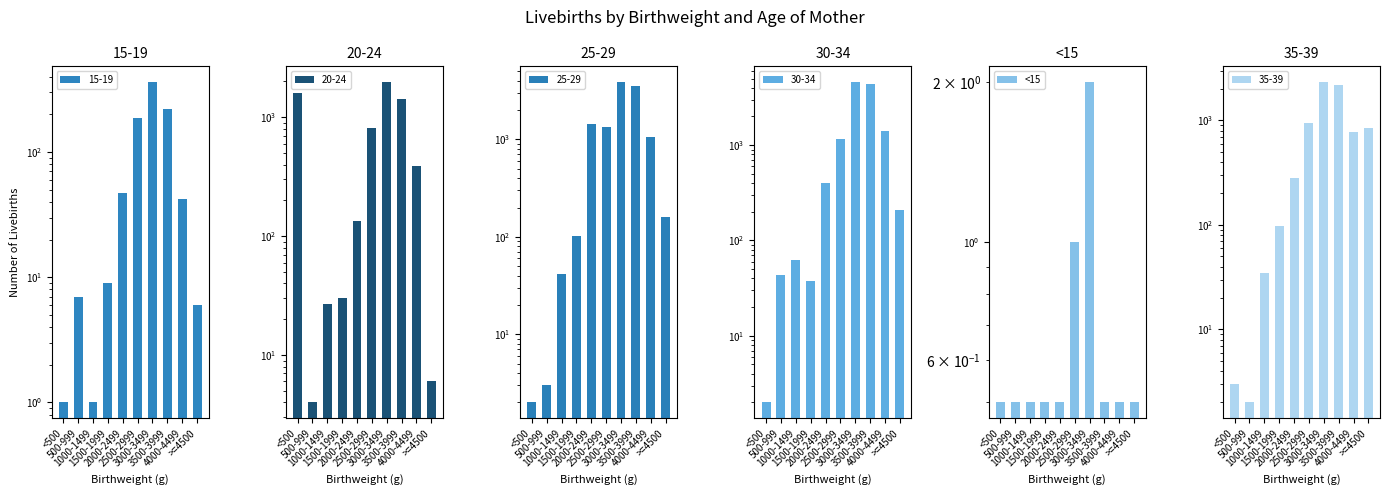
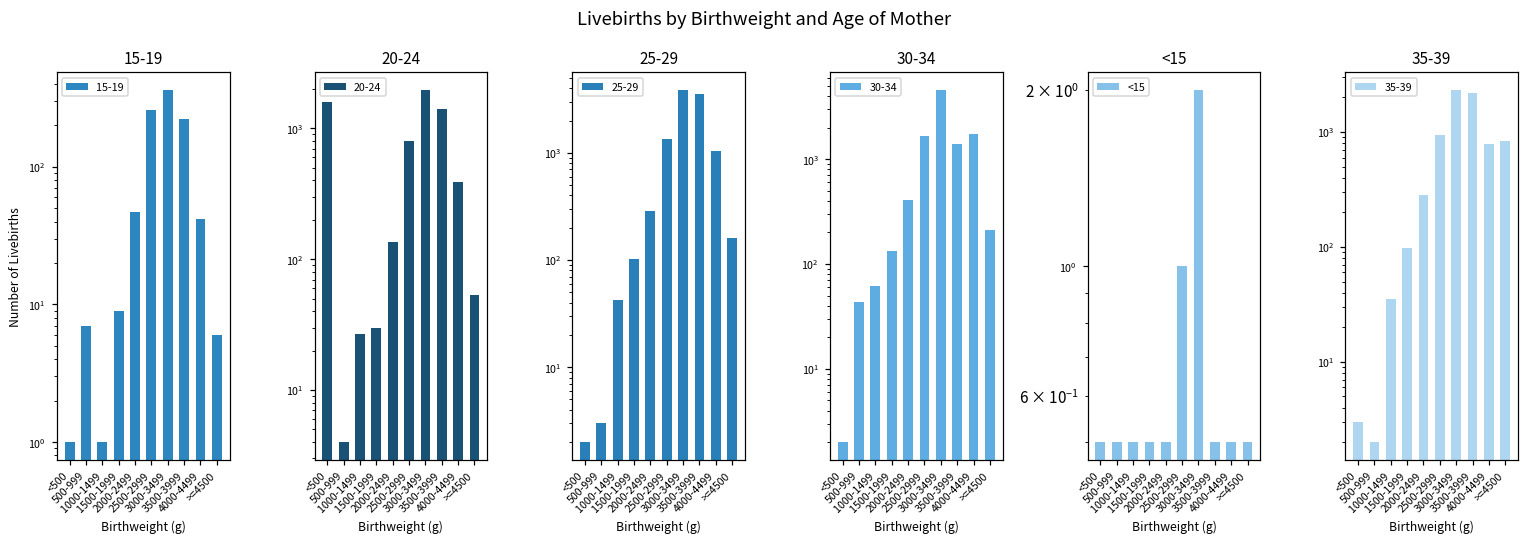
  {
    "15-19": {
      "<500": 1,
      "500-999": 7,
      "1000-1499": 1,
      "1500-1999": 9,
      "2000-2499": 47,
-     "2500-2999": 190,
+     "2500-2999": 260,
      "3000-3499": 360,
      "3500-3999": 220,
      "4000-4499": 42,
      ">=4500": 6
    },
    "20-24": {
      "<500": 1600,
      "500-999": 4,
      "1000-1499": 27,
      "1500-1999": 30,
      "2000-2499": 140,
      "2500-2999": 800,
      "3000-3499": 2000,
      "3500-3999": 1400,
      "4000-4499": 390,
-     ">=4500": 6
+     ">=4500": 50
    },
    "25-29": {
      "<500": 2,
      "500-999": 3,
      "1000-1499": 42,
      "1500-1999": 100,
-     "2000-2499": 1400,
+     "2000-2499": 290,
      "2500-2999": 1300,
      "3000-3499": 3900,
      "3500-3999": 3500,
      "4000-4499": 1000,
      ">=4500": 160
    },
    "30-34": {
      "<500": 2,
      "500-999": 40,
      "1000-1499": 60,
-     "1500-1999": 38,
+     "1500-1999": 130,
      "2000-2499": 410,
-     "2500-2999": 1200,
+     "2500-2999": 1700,
      "3000-3499": 5000,
-     "3500-3999": 4000,
-     "4000-4499": 1400,
+     "3500-3999": 1400,
+     "4000-4499": 1700,
      ">=4500": 210
    },
    "35-39": {
      "<500": 3.0,
      "500-999": 2.0,
      "1000-1499": 35,
      "1500-1999": 100,
      "2000-2499": 280,
      "2500-2999": 900,
      "3000-3499": 2300,
      "3500-3999": 2200,
      "4000-4499": 800,
      ">=4500": 800
    }
  }
